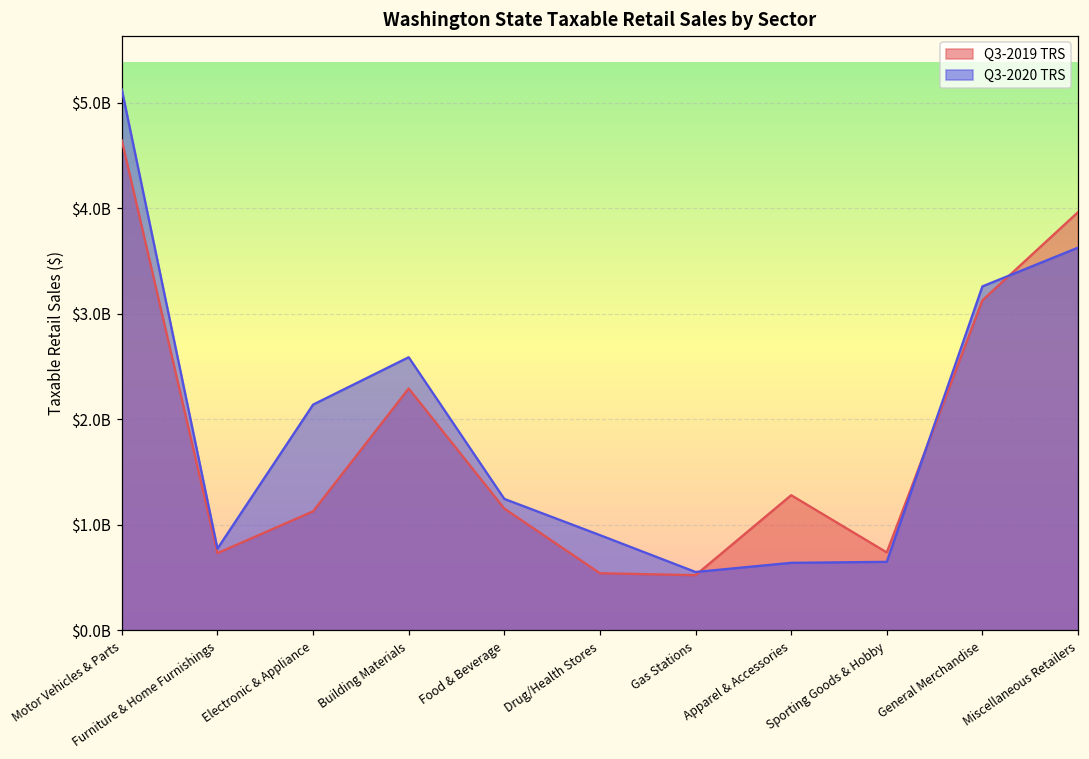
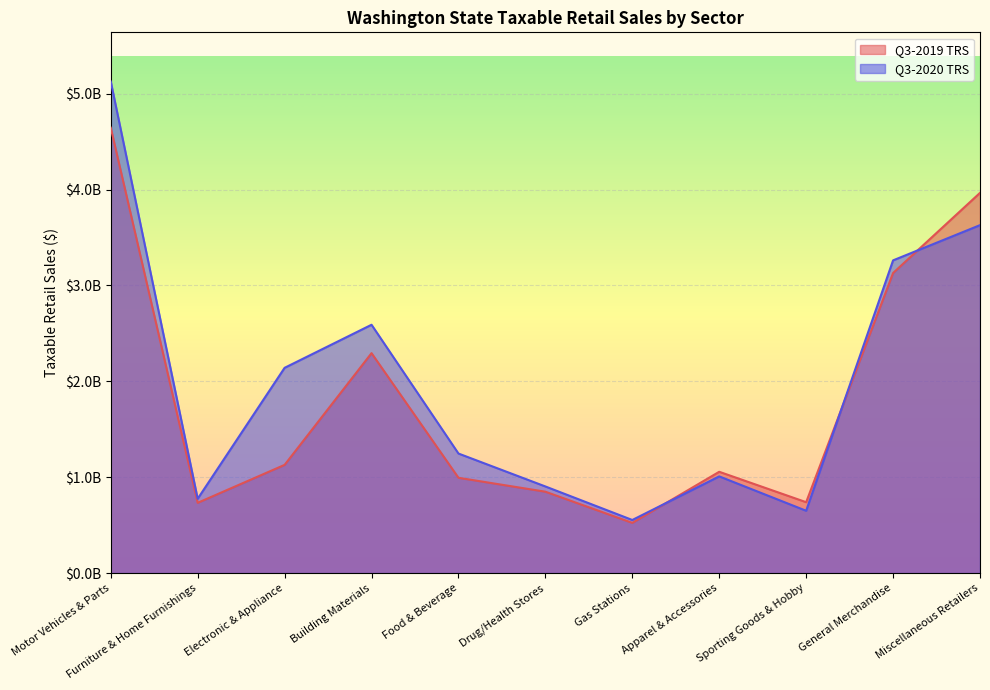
  {
    "Q3-2019 TRS": {
      "Motor Vehicles & Parts": "$4600000000",
      "Furniture & Home Furnishings": "$700000000",
      "Electronic & Appliance": "$1100000000",
      "Building Materials": "$2300000000",
-     "Food & Beverage": "$1200000000",
-     "Drug/Health Stores": "$500000000",
+     "Food & Beverage": "$1000000000",
+     "Drug/Health Stores": "$800000000",
      "Gas Stations": "$500000000",
-     "Apparel & Accessories": "$1300000000",
+     "Apparel & Accessories": "$1100000000",
      "Sporting Goods & Hobby": "$700000000",
      "General Merchandise": "$3100000000",
      "Miscellaneous Retailers": "$4000000000"
    },
    "Q3-2020 TRS": {
      "Motor Vehicles & Parts": "$5100000000",
      "Furniture & Home Furnishings": "$800000000",
      "Electronic & Appliance": "$2100000000",
      "Building Materials": "$2600000000",
      "Food & Beverage": "$1200000000",
      "Drug/Health Stores": "$900000000",
      "Gas Stations": "$600000000",
-     "Apparel & Accessories": "$600000000",
+     "Apparel & Accessories": "$1000000000",
      "Sporting Goods & Hobby": "$700000000",
      "General Merchandise": "$3300000000",
      "Miscellaneous Retailers": "$3600000000"
    }
  }
